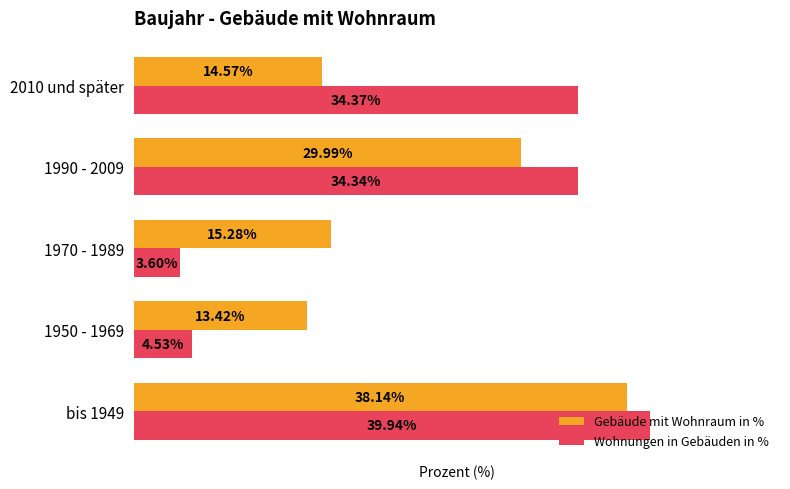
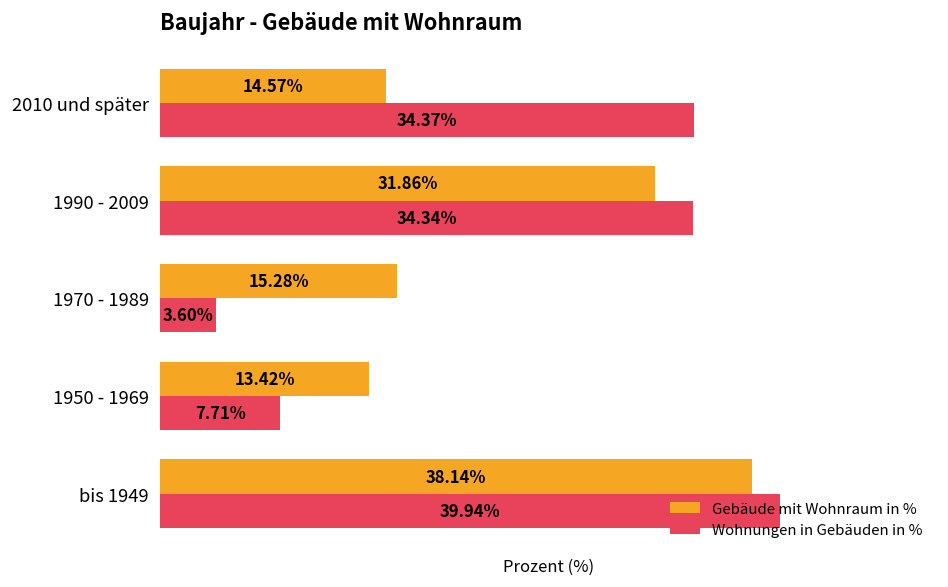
  {
    "Gebäude mit Wohnraum in %": {
      "2010 und später": "14.57%",
-     "1990 - 2009": "29.99%",
+     "1990 - 2009": "31.86%",
      "1970 - 1989": "15.28%",
      "1950 - 1969": "13.42%",
      "bis 1949": "38.14%"
    },
    "Wohnungen in Gebäuden in %": {
      "2010 und später": "34.37%",
      "1990 - 2009": "34.34%",
      "1970 - 1989": "3.60%",
-     "1950 - 1969": "4.53%",
+     "1950 - 1969": "7.71%",
      "bis 1949": "39.94%"
    }
  }
